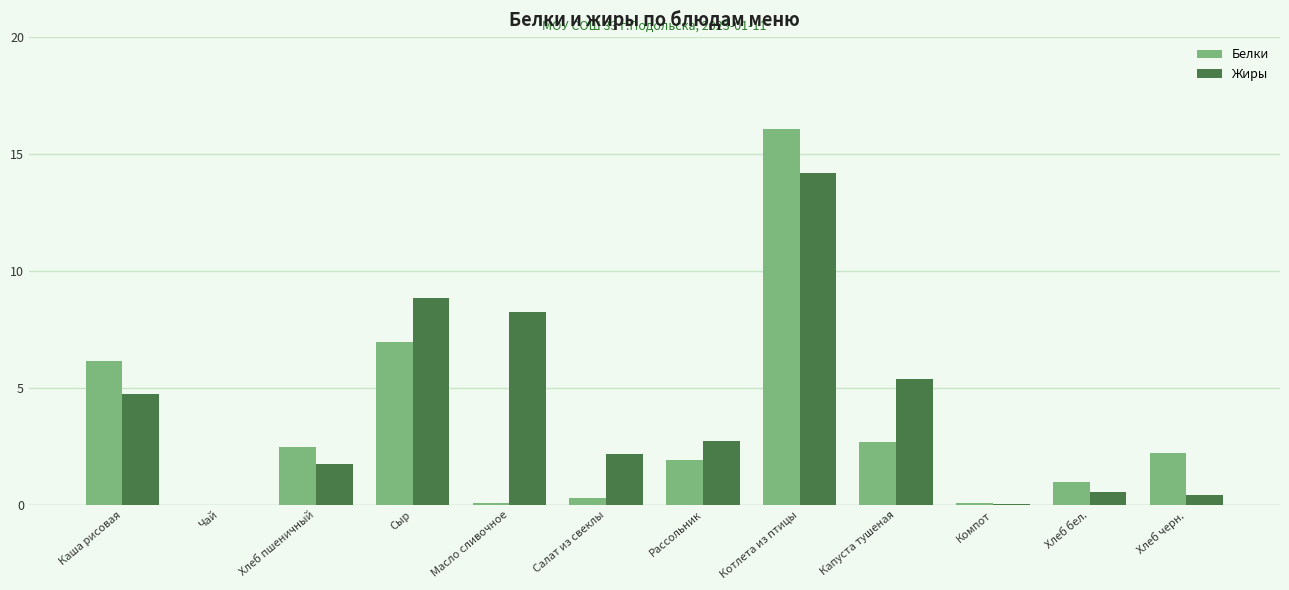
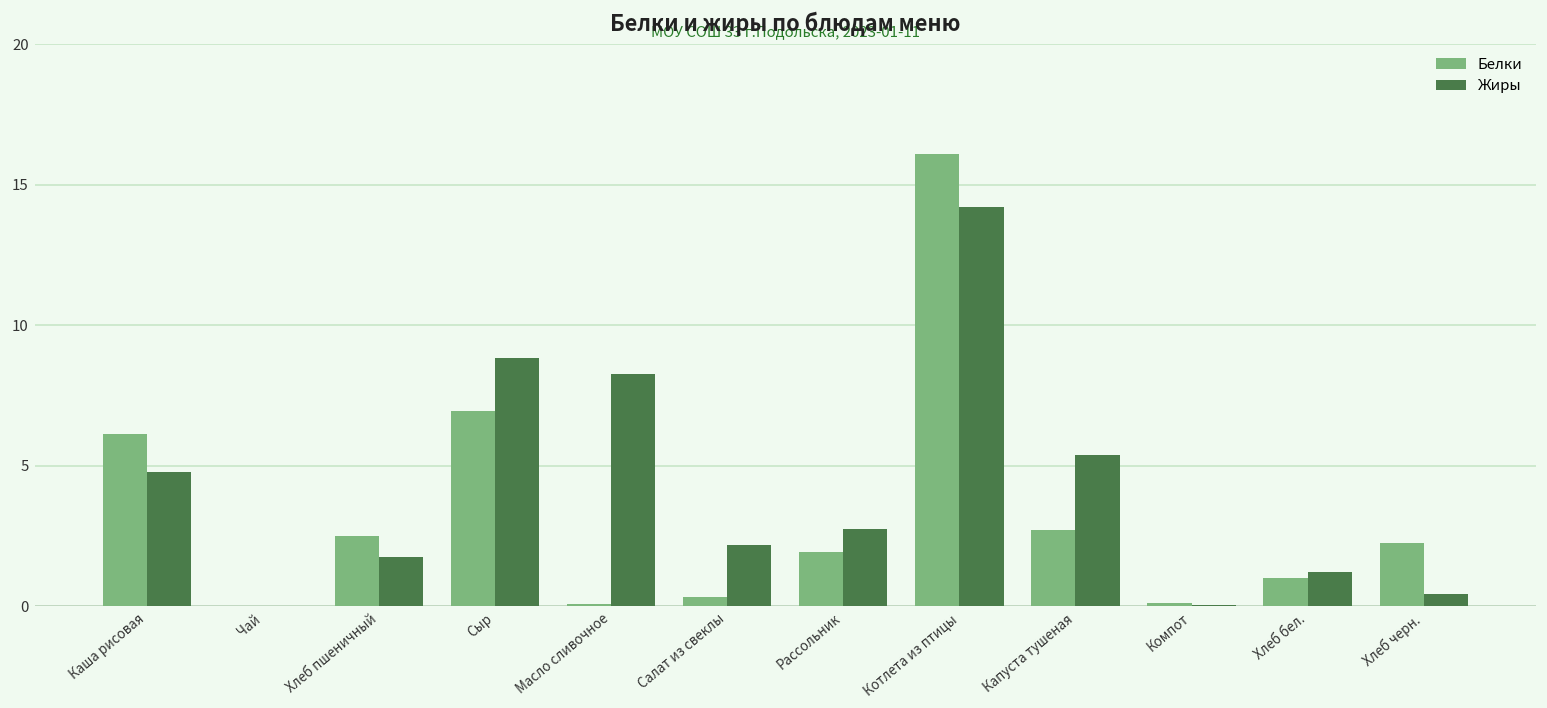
  {
    "Белки": {
      "Каша рисовая": 6.1,
      "Чай": 0.0,
      "Хлеб пшеничный": 2.5,
      "Сыр": 7.0,
      "Салат из свеклы": 0.3,
      "Рассольник": 1.9,
      "Котлета из птицы": 16.1,
      "Капуста тушеная": 2.7,
      "Хлеб бел.": 1.0,
      "Хлеб черн.": 2.2
    },
    "Жиры": {
      "Каша рисовая": 4.8,
      "Чай": 0.0,
      "Хлеб пшеничный": 1.7,
      "Сыр": 8.9,
      "Масло сливочное": 8.3,
      "Салат из свеклы": 2.2,
      "Рассольник": 2.8,
      "Котлета из птицы": 14.2,
      "Капуста тушеная": 5.4,
-     "Хлеб бел.": 0.6,
+     "Хлеб бел.": 1.2,
      "Хлеб черн.": 0.4
    }
  }
